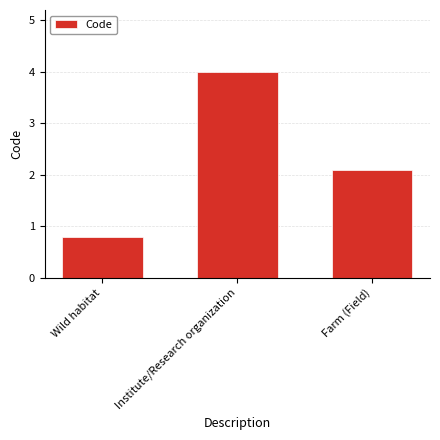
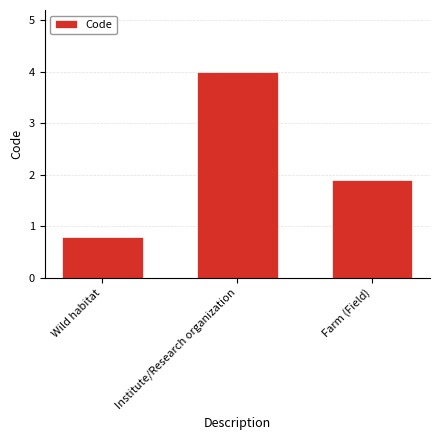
  {
    "Wild habitat": 0.8,
    "Institute/Research organization": 4.0,
-   "Farm (Field)": 2.1
+   "Farm (Field)": 1.9
  }
